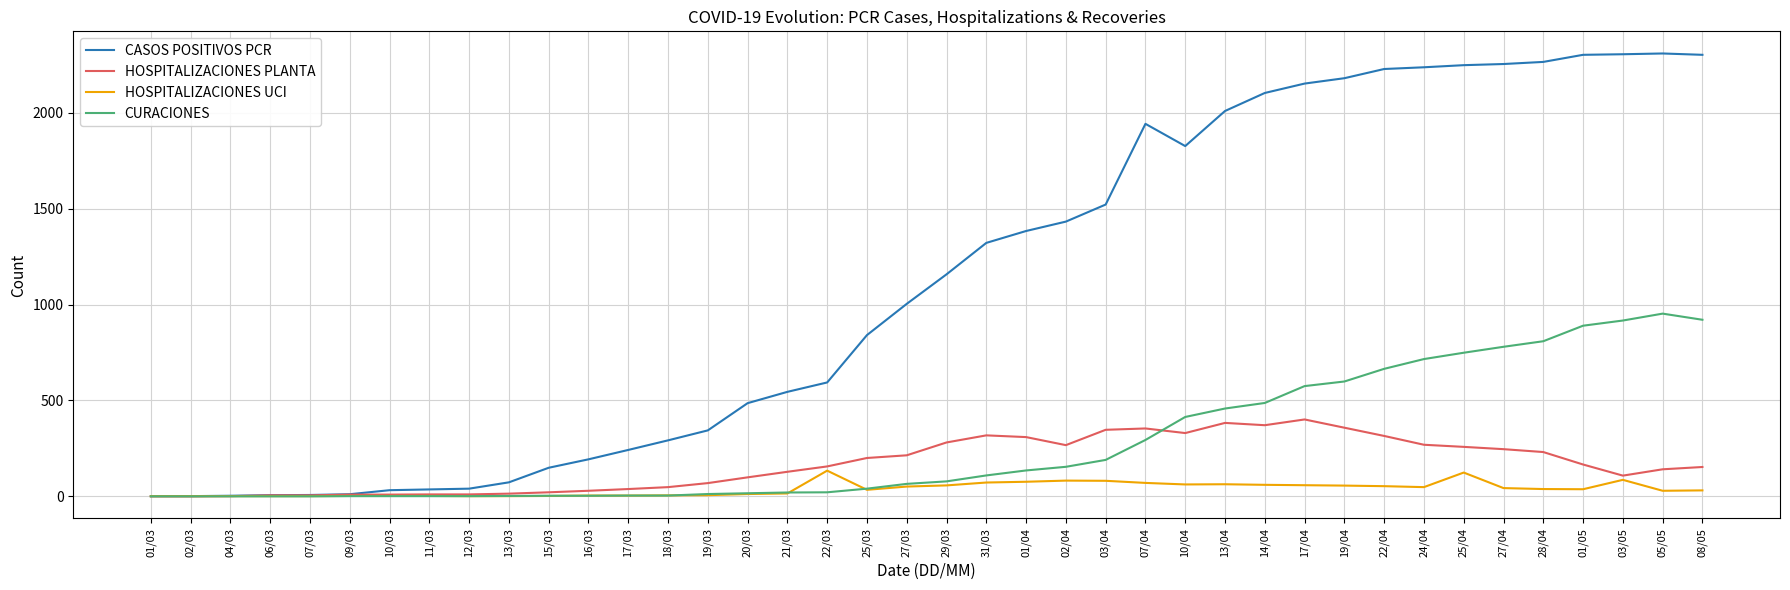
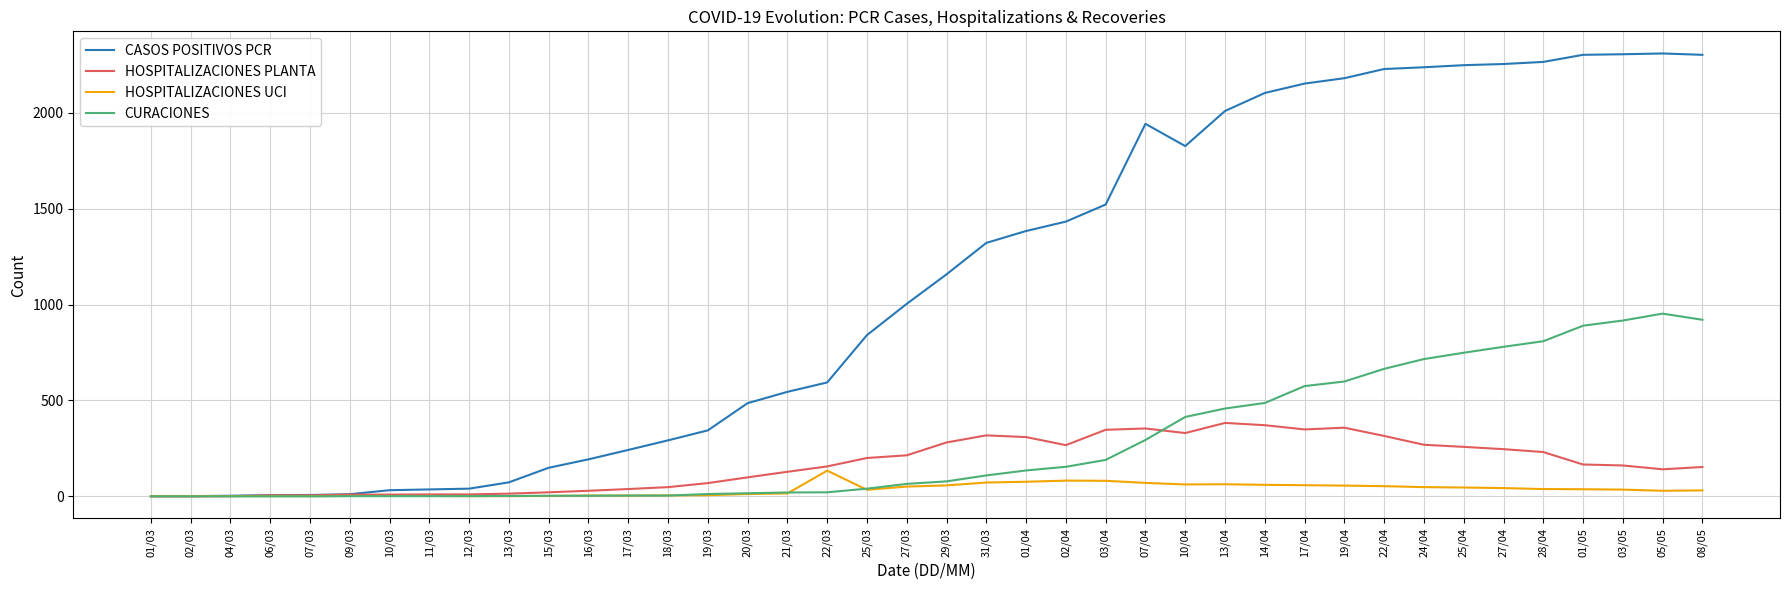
  {
    "CASOS POSITIVOS PCR": {
      "10/03": 30,
      "11/03": 40,
      "12/03": 40,
      "13/03": 70,
      "15/03": 150,
      "16/03": 190,
      "17/03": 240,
      "18/03": 290,
      "19/03": 340,
      "20/03": 490,
      "21/03": 550,
      "22/03": 590,
      "25/03": 840,
      "27/03": 1000,
      "29/03": 1160,
      "31/03": 1320,
      "01/04": 1380,
      "02/04": 1430,
      "03/04": 1520,
      "07/04": 1940,
      "10/04": 1830,
      "13/04": 2010,
      "14/04": 2100,
      "17/04": 2150,
      "19/04": 2180,
      "22/04": 2230,
      "24/04": 2240,
      "25/04": 2250,
      "27/04": 2260,
      "28/04": 2270,
      "01/05": 2300,
      "03/05": 2310,
      "05/05": 2310,
      "08/05": 2300
    },
    "HOSPITALIZACIONES PLANTA": {
      "15/03": 20,
      "16/03": 30,
      "17/03": 40,
      "18/03": 50,
      "19/03": 70,
      "20/03": 100,
      "21/03": 130,
      "22/03": 160,
      "25/03": 200,
      "27/03": 210,
      "29/03": 280,
      "31/03": 320,
      "01/04": 310,
      "02/04": 270,
      "03/04": 350,
      "07/04": 350,
      "10/04": 330,
      "13/04": 380,
      "14/04": 370,
-     "17/04": 400,
+     "17/04": 350,
      "19/04": 360,
      "22/04": 320,
      "24/04": 270,
      "25/04": 260,
      "27/04": 250,
      "28/04": 230,
      "01/05": 170,
-     "03/05": 110,
+     "03/05": 160,
      "05/05": 140,
      "08/05": 150
    },
    "HOSPITALIZACIONES UCI": {
      "22/03": 130,
      "27/03": 50,
      "29/03": 60,
      "31/03": 70,
      "01/04": 80,
      "02/04": 80,
      "03/04": 80,
      "07/04": 70,
      "10/04": 60,
      "13/04": 60,
      "14/04": 60,
      "17/04": 60,
      "19/04": 60,
      "22/04": 50,
      "24/04": 50,
-     "25/04": 120,
+     "25/04": 50,
      "27/04": 40,
      "28/04": 40,
      "01/05": 40,
-     "03/05": 90,
+     "03/05": 40,
      "05/05": 30,
      "08/05": 30
    },
    "CURACIONES": {
      "22/03": 20,
      "27/03": 70,
      "29/03": 80,
      "31/03": 110,
      "01/04": 140,
      "02/04": 150,
      "03/04": 190,
      "07/04": 290,
      "10/04": 410,
      "13/04": 460,
      "14/04": 490,
      "17/04": 580,
      "19/04": 600,
      "22/04": 670,
      "24/04": 720,
      "25/04": 750,
      "27/04": 780,
      "28/04": 810,
      "01/05": 890,
      "03/05": 920,
      "05/05": 950,
      "08/05": 920
    }
  }
